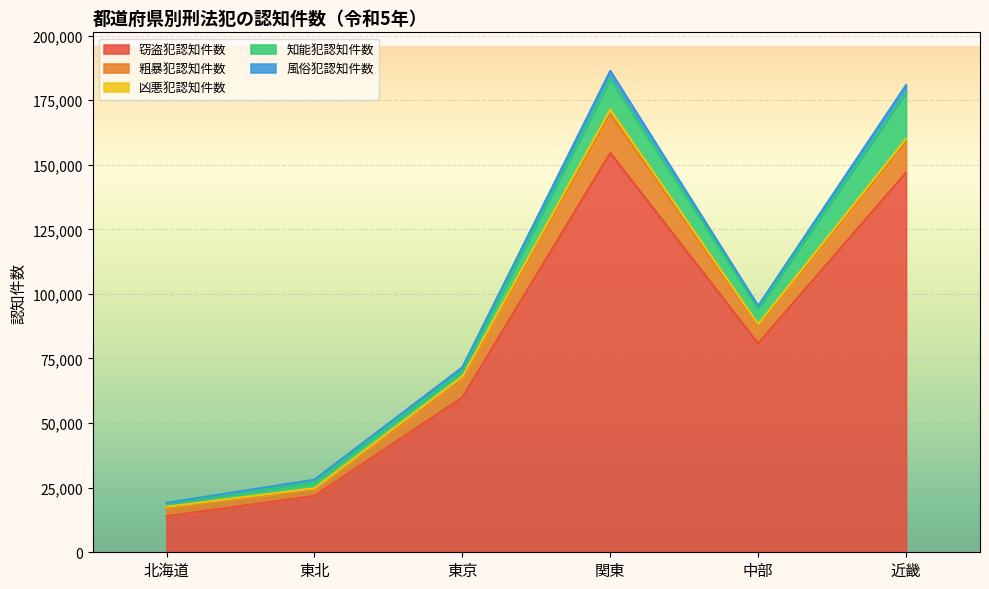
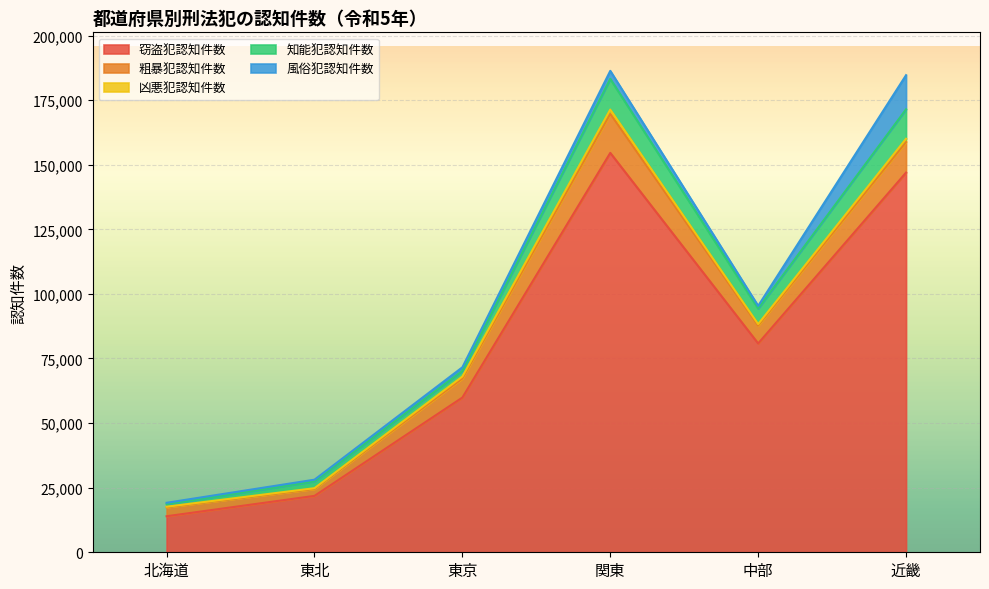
  {
    "凶悪犯認知件数": {
      "関東": "2,000",
      "近畿": "1,000"
    },
    "知能犯認知件数": {
      "東京": "2,000",
      "関東": "12,000",
      "中部": "6,000",
-     "近畿": "18,000"
+     "近畿": "11,000"
    },
    "風俗犯認知件数": {
      "東京": "1,000",
      "関東": "3,000",
      "中部": "1,000",
-     "近畿": "3,000"
+     "近畿": "13,000"
    }
  }
